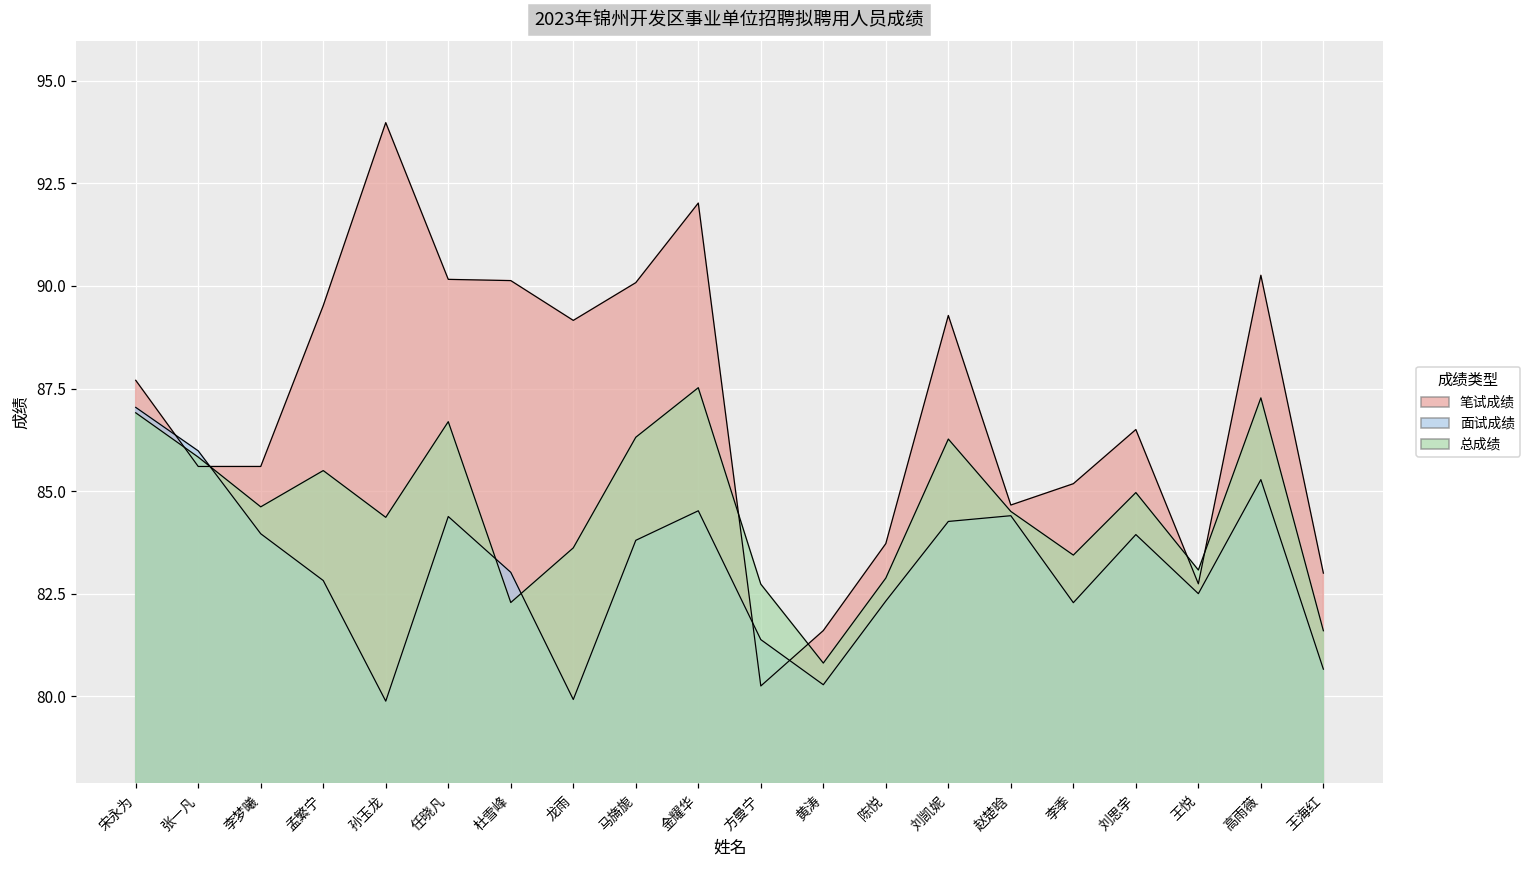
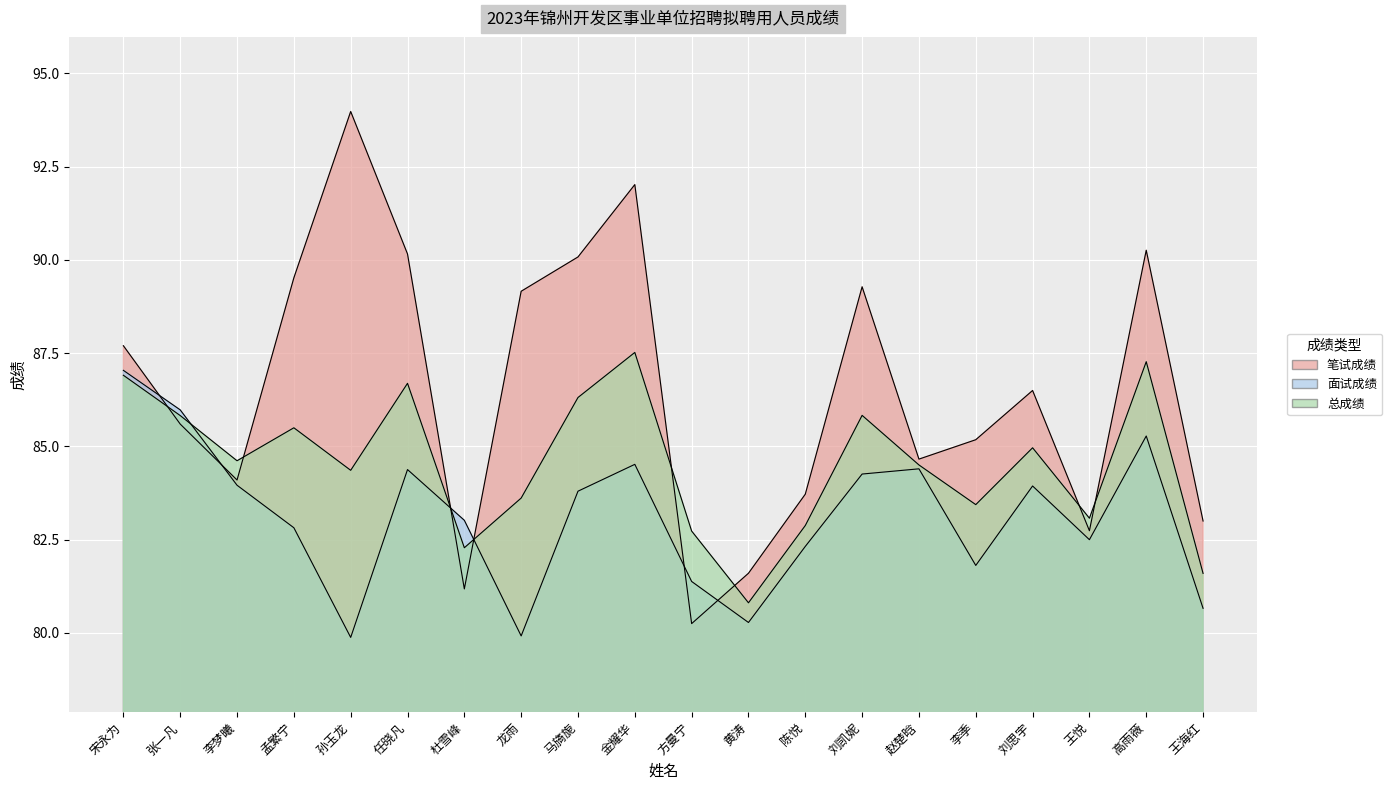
  {
    "笔试成绩": {
      "宋永为": 87.7,
      "张一凡": 85.6,
-     "李梦曦": 85.6,
+     "李梦曦": 84.1,
      "孟繁宁": 89.5,
      "孙玉龙": 94.0,
      "任晓凡": 90.2,
-     "杜雪峰": 90.1,
+     "杜雪峰": 81.2,
      "龙雨": 89.2,
      "马旖旎": 90.1,
      "金耀华": 92.0,
      "方曼宁": 80.3,
      "黄涛": 81.6,
      "陈悦": 83.7,
      "刘凯妮": 89.3,
      "赵楚晗": 84.7,
      "李季": 85.2,
      "刘思宇": 86.5,
      "王悦": 82.7,
      "高雨薇": 90.3,
      "王海红": 83.0
    },
    "面试成绩": {
      "宋永为": 87.0,
      "张一凡": 86.0,
      "李梦曦": 84.0,
      "孟繁宁": 82.8,
      "孙玉龙": 79.9,
      "任晓凡": 84.4,
      "杜雪峰": 83.0,
      "龙雨": 79.9,
      "马旖旎": 83.8,
      "金耀华": 84.5,
      "方曼宁": 81.4,
      "黄涛": 80.3,
      "陈悦": 82.3,
      "刘凯妮": 84.3,
      "赵楚晗": 84.4,
-     "李季": 82.3,
+     "李季": 81.8,
      "刘思宇": 83.9,
      "王悦": 82.5,
      "高雨薇": 85.3,
      "王海红": 80.7
    },
    "总成绩": {
      "宋永为": 86.9,
      "张一凡": 85.8,
      "李梦曦": 84.6,
      "孟繁宁": 85.5,
      "孙玉龙": 84.4,
      "任晓凡": 86.7,
      "杜雪峰": 82.3,
      "龙雨": 83.6,
      "马旖旎": 86.3,
      "金耀华": 87.5,
      "方曼宁": 82.7,
      "黄涛": 80.8,
      "陈悦": 82.9,
-     "刘凯妮": 86.3,
+     "刘凯妮": 85.8,
      "赵楚晗": 84.5,
      "李季": 83.4,
      "刘思宇": 85.0,
      "王悦": 83.1,
      "高雨薇": 87.3,
      "王海红": 81.6
    }
  }
